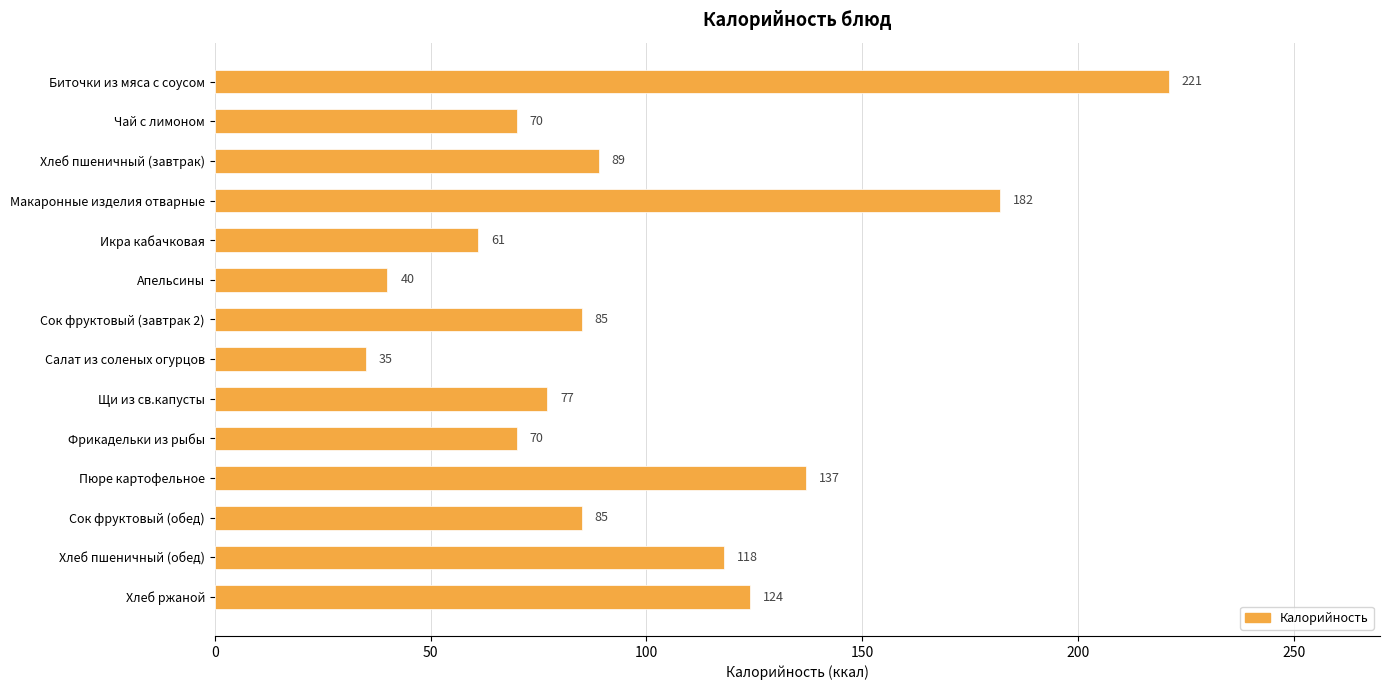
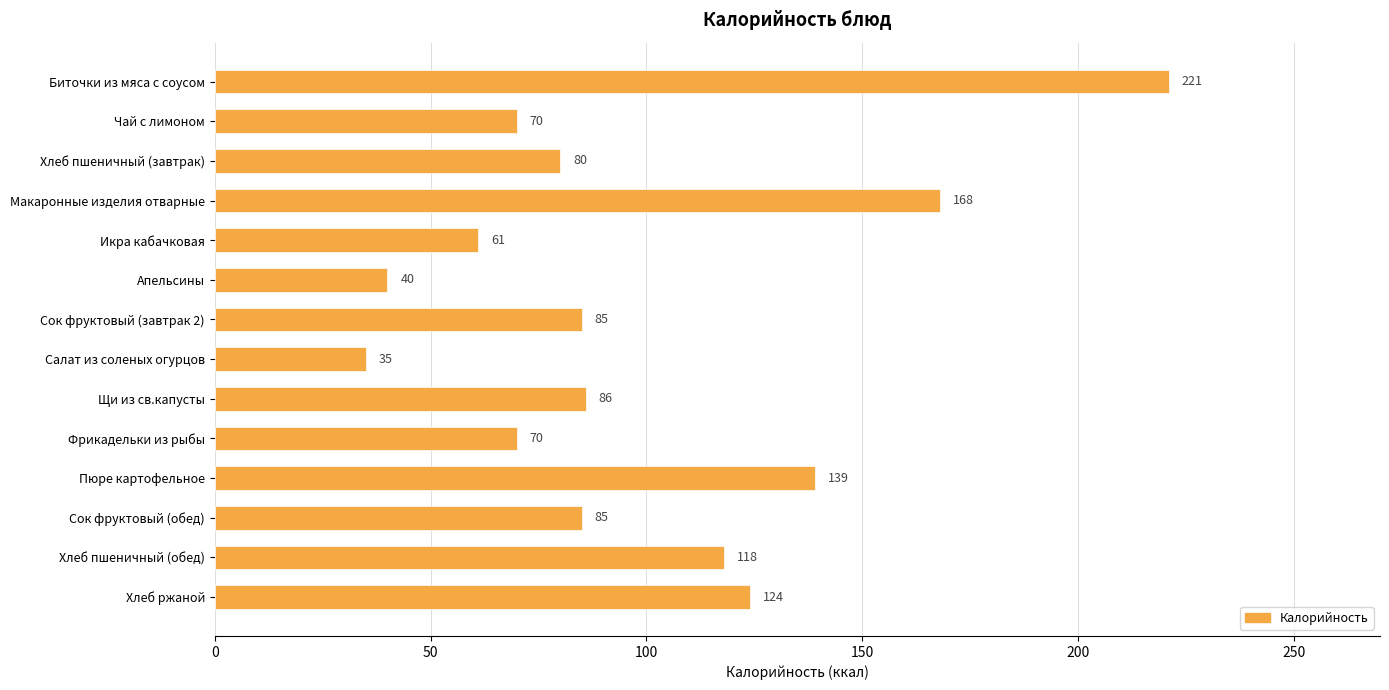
  {
    "Биточки из мяса с соусом": 221,
    "Чай с лимоном": 70,
-   "Хлеб пшеничный (завтрак)": 89,
-   "Макаронные изделия отварные": 182,
+   "Хлеб пшеничный (завтрак)": 80,
+   "Макаронные изделия отварные": 168,
    "Икра кабачковая": 61,
    "Апельсины": 40,
    "Сок фруктовый (завтрак 2)": 85,
    "Салат из соленых огурцов": 35,
-   "Щи из св.капусты": 77,
+   "Щи из св.капусты": 86,
    "Фрикадельки из рыбы": 70,
-   "Пюре картофельное": 137,
+   "Пюре картофельное": 139,
    "Сок фруктовый (обед)": 85,
    "Хлеб пшеничный (обед)": 118,
    "Хлеб ржаной": 124
  }
